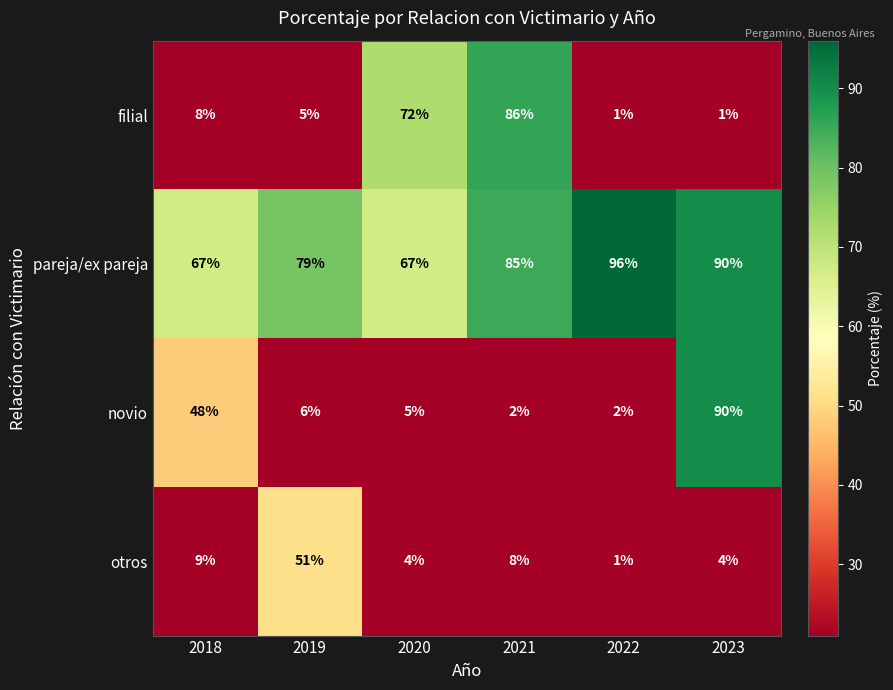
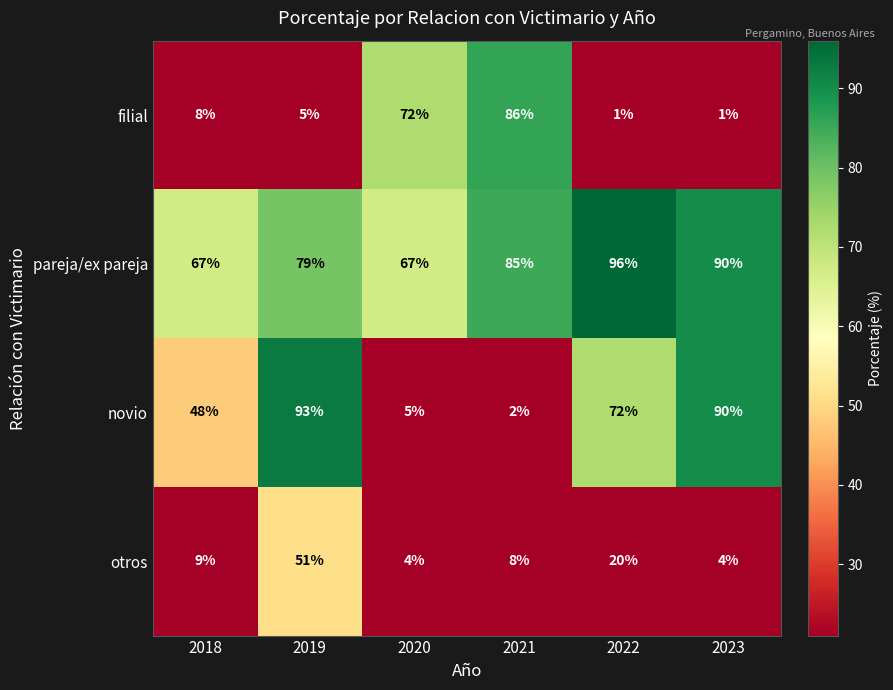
  {
    "filial": {
      "2018": "8%",
      "2019": "5%",
      "2020": "72%",
      "2021": "86%",
      "2022": "1%",
      "2023": "1%"
    },
    "pareja/ex pareja": {
      "2018": "67%",
      "2019": "79%",
      "2020": "67%",
      "2021": "85%",
      "2022": "96%",
      "2023": "90%"
    },
    "novio": {
      "2018": "48%",
-     "2019": "6%",
+     "2019": "93%",
      "2020": "5%",
      "2021": "2%",
-     "2022": "2%",
+     "2022": "72%",
      "2023": "90%"
    },
    "otros": {
      "2018": "9%",
      "2019": "51%",
      "2020": "4%",
      "2021": "8%",
-     "2022": "1%",
+     "2022": "20%",
      "2023": "4%"
    }
  }
